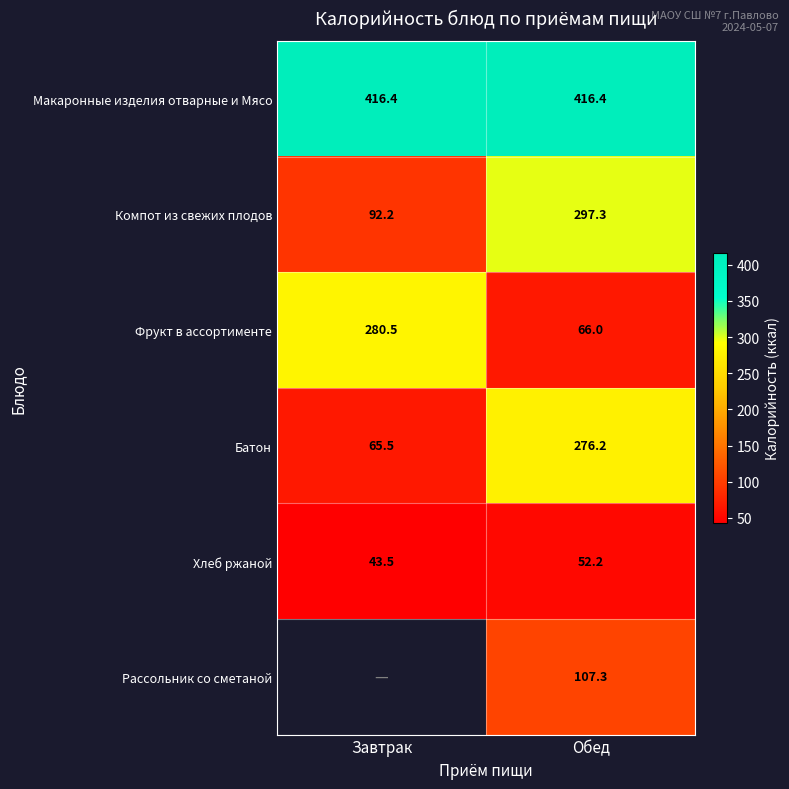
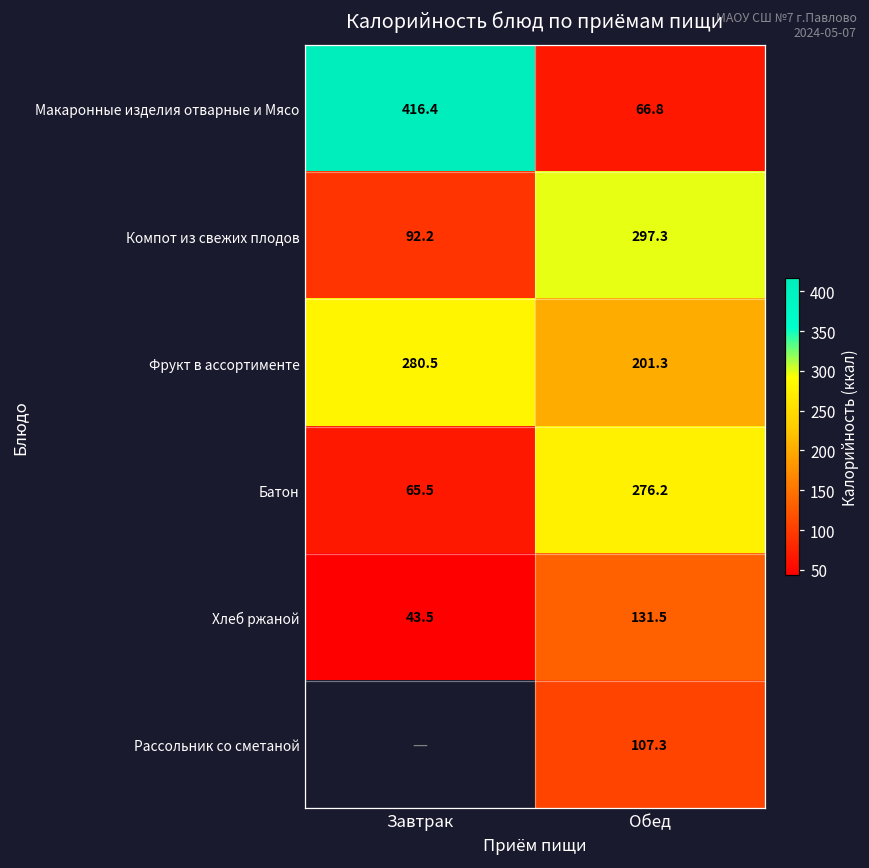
  {
    "Макаронные изделия отварные и Мясо": {
      "Завтрак": 416.4,
-     "Обед": 416.4
+     "Обед": 66.8
    },
    "Компот из свежих плодов": {
      "Завтрак": 92.2,
      "Обед": 297.3
    },
    "Фрукт в ассортименте": {
      "Завтрак": 280.5,
-     "Обед": 66.0
+     "Обед": 201.3
    },
    "Батон": {
      "Завтрак": 65.5,
      "Обед": 276.2
    },
    "Хлеб ржаной": {
      "Завтрак": 43.5,
-     "Обед": 52.2
+     "Обед": 131.5
    },
    "Рассольник со сметаной": {
      "Обед": 107.3
    }
  }
